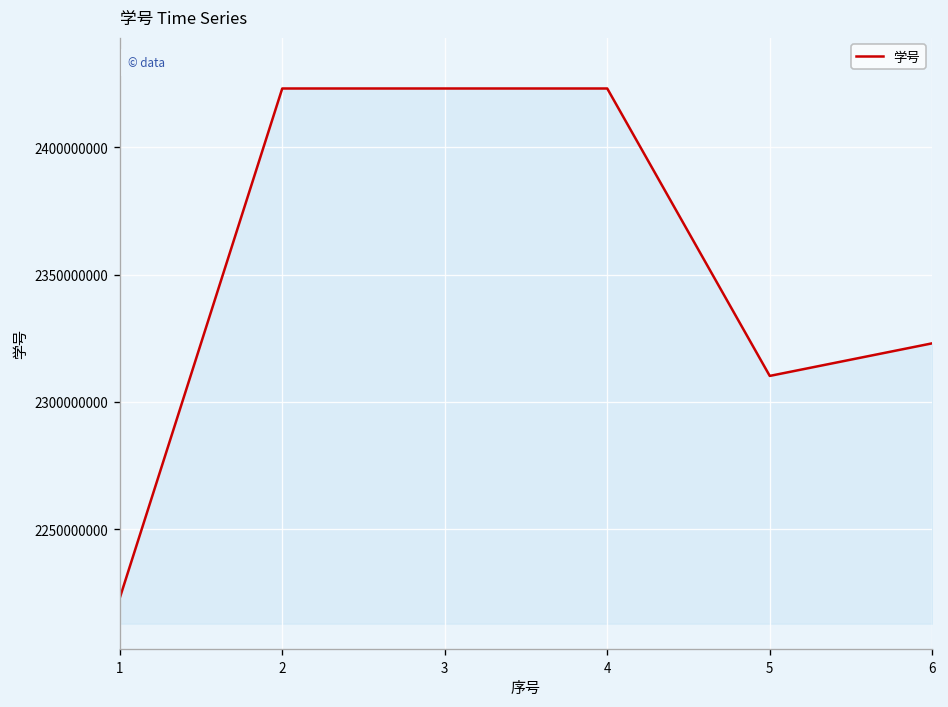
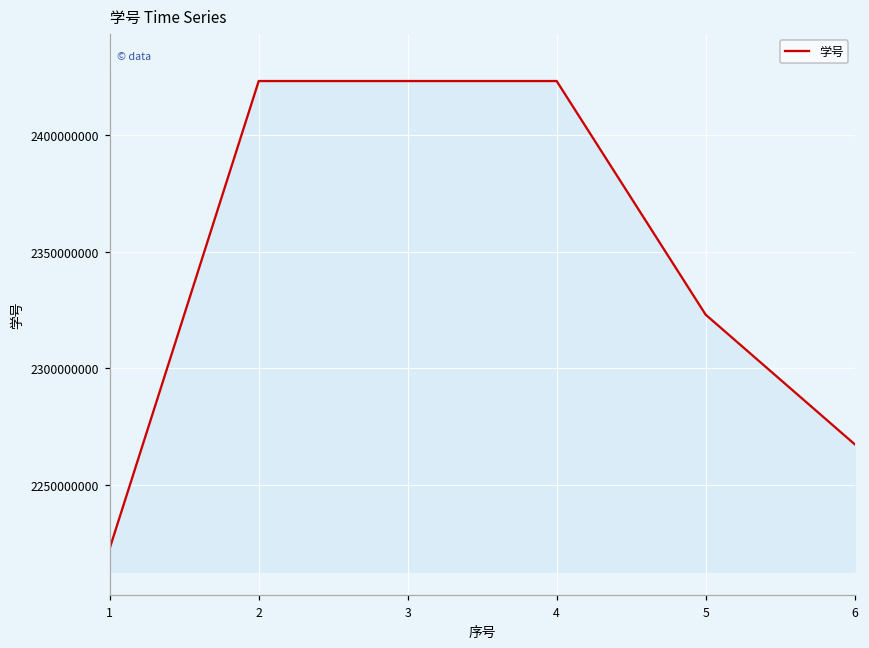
  {
    "1": 2223000000,
    "2": 2423000000,
    "3": 2423000000,
    "4": 2423000000,
-   "5": 2310000000,
-   "6": 2323000000
+   "5": 2323000000,
+   "6": 2268000000
  }
